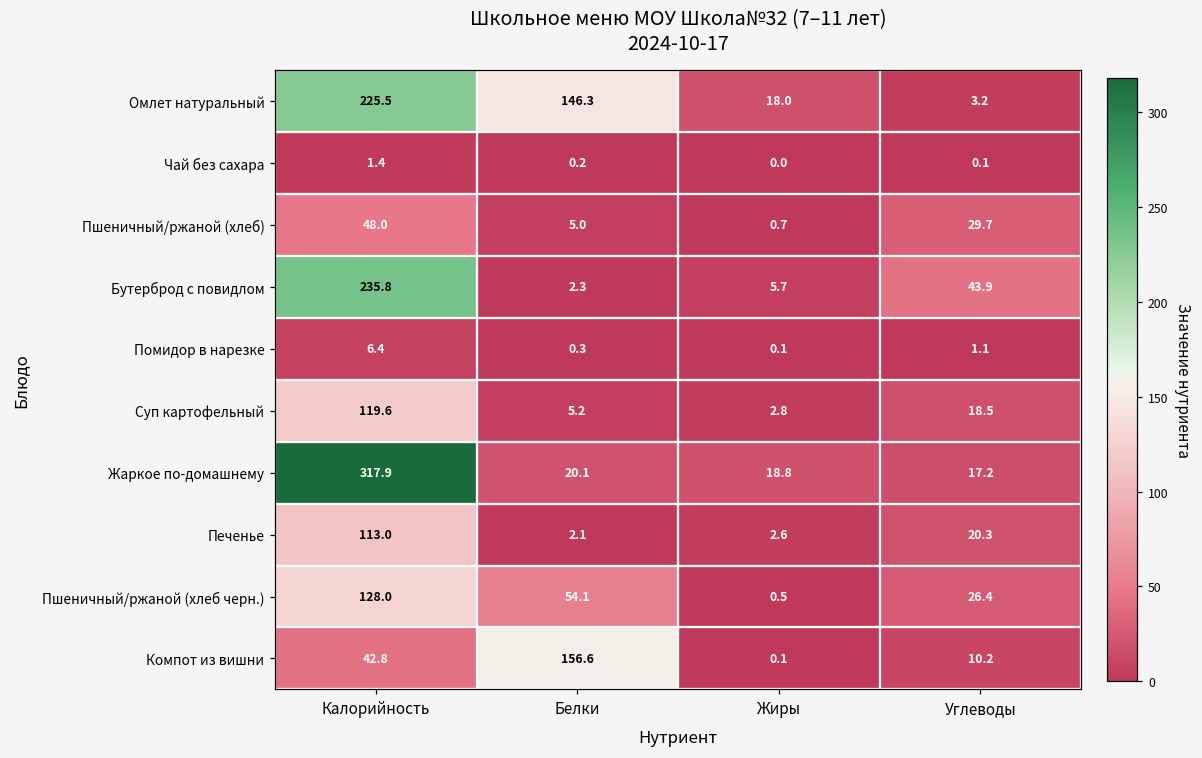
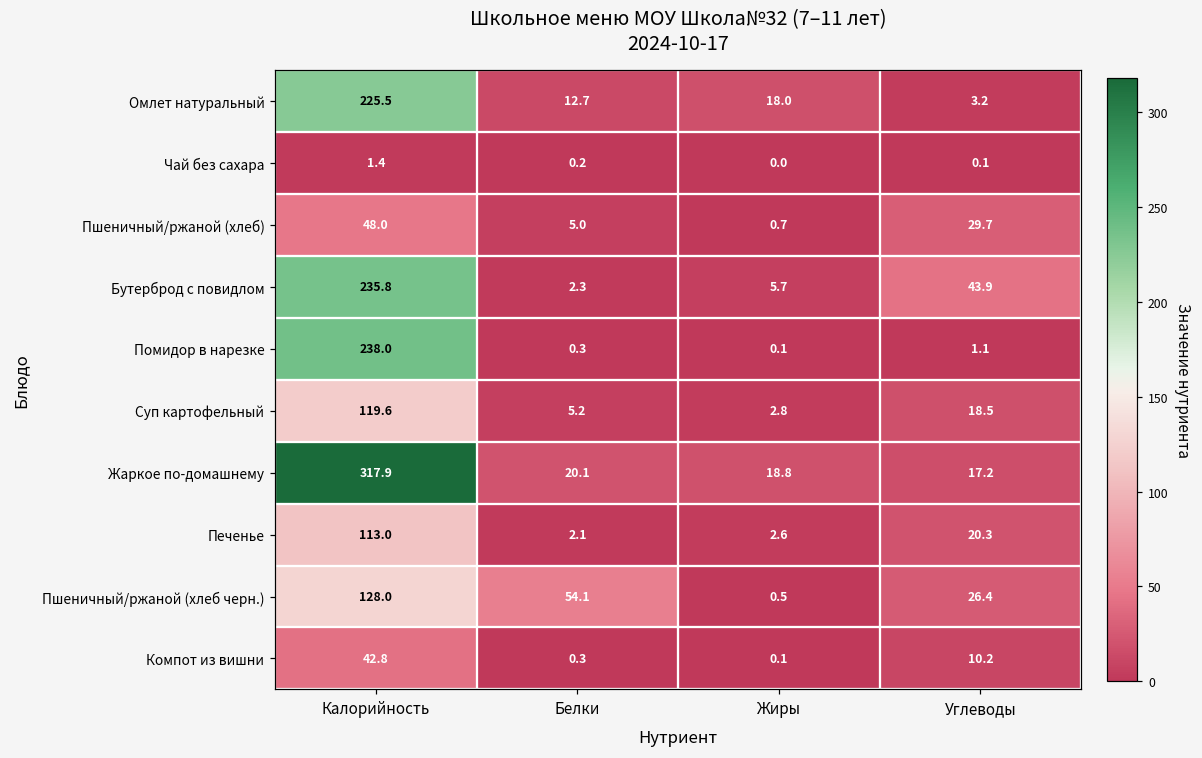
  {
    "Омлет натуральный": {
      "Калорийность": 225.5,
-     "Белки": 146.3,
+     "Белки": 12.7,
      "Жиры": 18.0,
      "Углеводы": 3.2
    },
    "Чай без сахара": {
      "Калорийность": 1.4,
      "Белки": 0.2,
      "Жиры": 0.0,
      "Углеводы": 0.1
    },
    "Пшеничный/ржаной (хлеб)": {
      "Калорийность": 48.0,
      "Белки": 5.0,
      "Жиры": 0.7,
      "Углеводы": 29.7
    },
    "Бутерброд с повидлом": {
      "Калорийность": 235.8,
      "Белки": 2.3,
      "Жиры": 5.7,
      "Углеводы": 43.9
    },
    "Помидор в нарезке": {
-     "Калорийность": 6.4,
+     "Калорийность": 238.0,
      "Белки": 0.3,
      "Жиры": 0.1,
      "Углеводы": 1.1
    },
    "Суп картофельный": {
      "Калорийность": 119.6,
      "Белки": 5.2,
      "Жиры": 2.8,
      "Углеводы": 18.5
    },
    "Жаркое по-домашнему": {
      "Калорийность": 317.9,
      "Белки": 20.1,
      "Жиры": 18.8,
      "Углеводы": 17.2
    },
    "Печенье": {
      "Калорийность": 113.0,
      "Белки": 2.1,
      "Жиры": 2.6,
      "Углеводы": 20.3
    },
    "Пшеничный/ржаной (хлеб черн.)": {
      "Калорийность": 128.0,
      "Белки": 54.1,
      "Жиры": 0.5,
      "Углеводы": 26.4
    },
    "Компот из вишни": {
      "Калорийность": 42.8,
-     "Белки": 156.6,
+     "Белки": 0.3,
      "Жиры": 0.1,
      "Углеводы": 10.2
    }
  }
